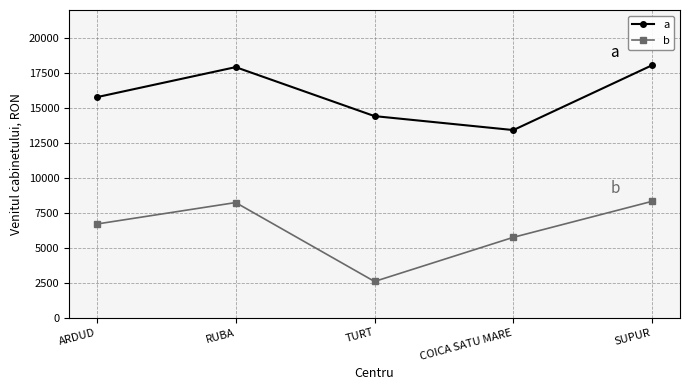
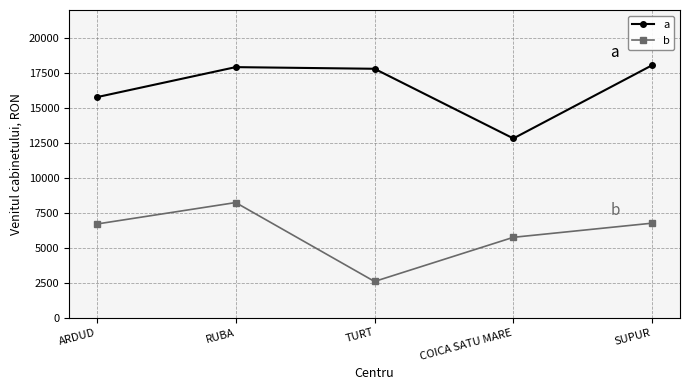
  {
    "a": {
      "ARDUD": 15800,
      "RUBA": 17900,
-     "TURT": 14400,
-     "COICA SATU MARE": 13400,
+     "TURT": 17800,
+     "COICA SATU MARE": 12800,
      "SUPUR": 18100
    },
    "b": {
      "ARDUD": 6700,
      "RUBA": 8200,
      "TURT": 2600,
      "COICA SATU MARE": 5700,
-     "SUPUR": 8300
+     "SUPUR": 6800
    }
  }
